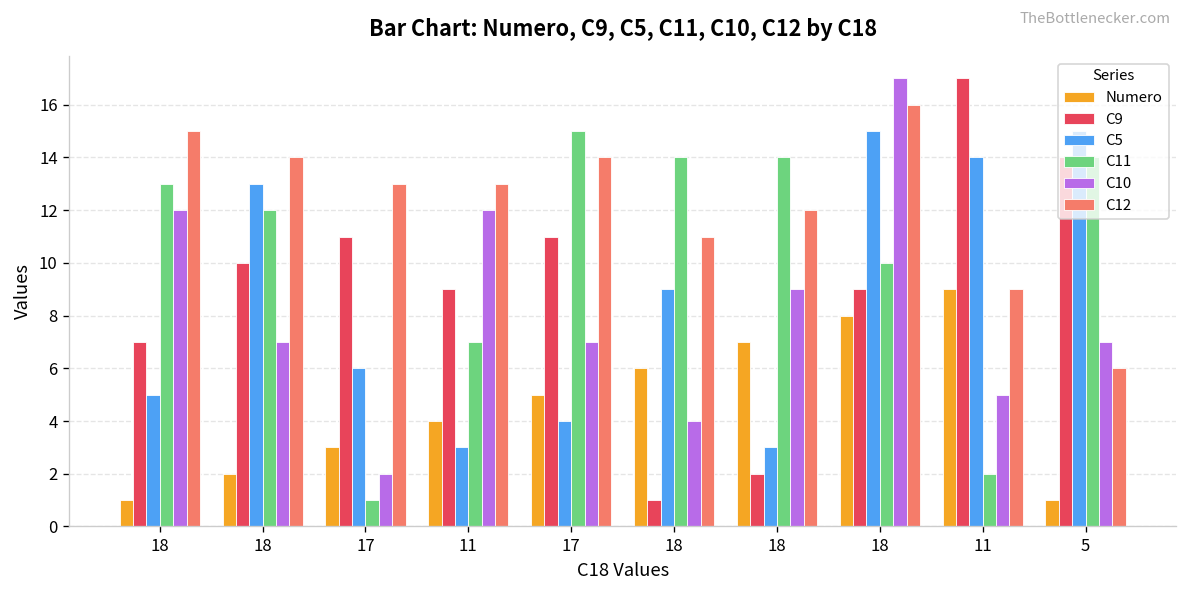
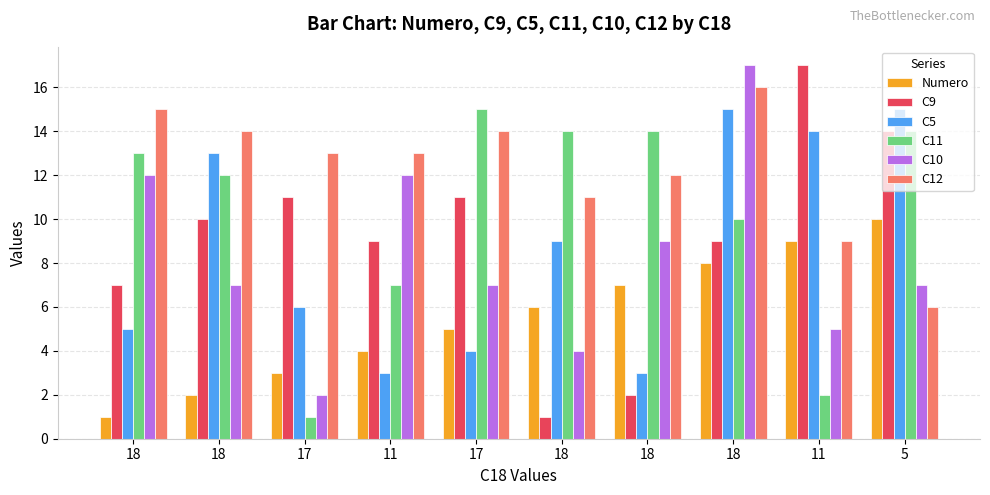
  {
    "Numero": {
-     "5": 1
+     "5": 10
    },
    "C10": {
      "5": 7
    }
  }
